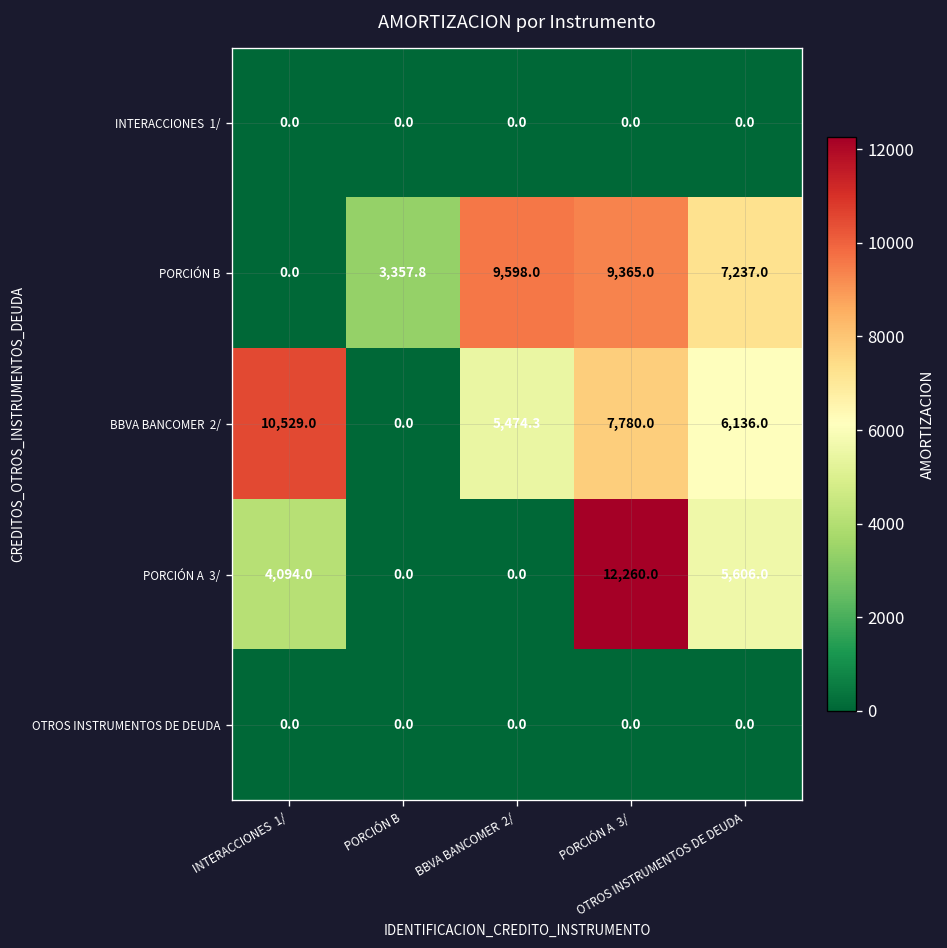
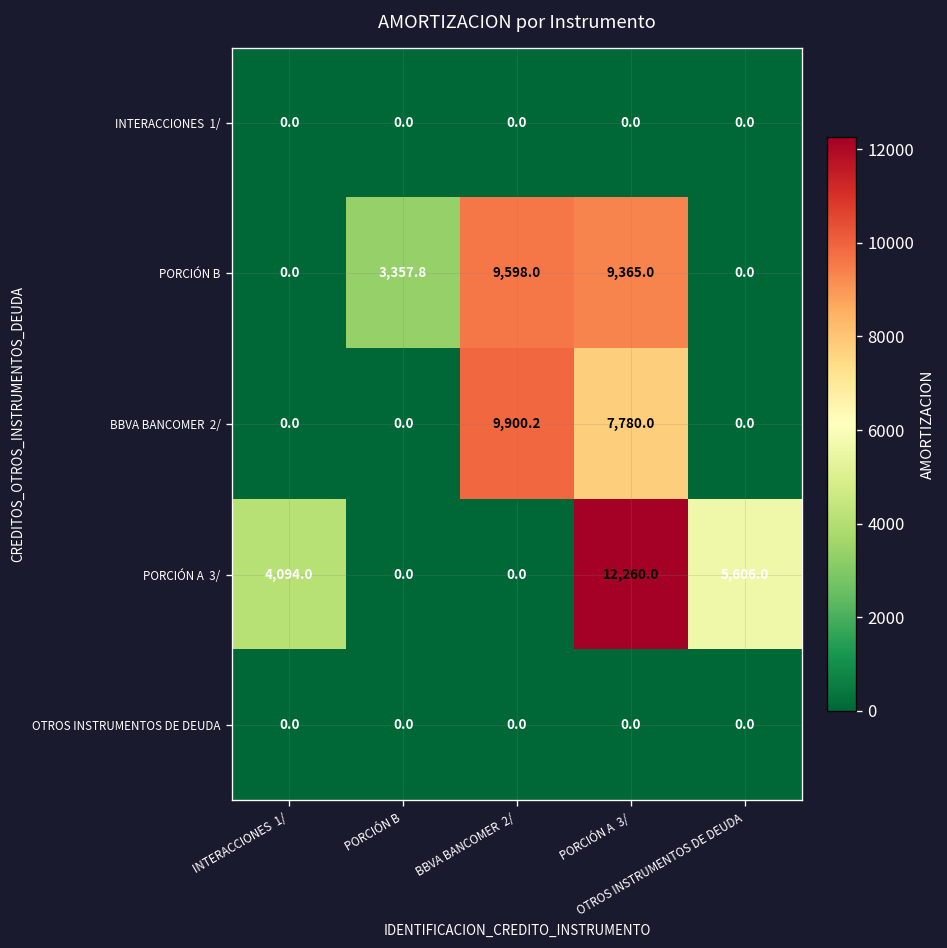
  {
    "INTERACCIONES 1/": {
      "INTERACCIONES 1/": "0.0",
      "PORCIÓN B": "0.0",
      "BBVA BANCOMER 2/": "0.0",
      "PORCIÓN A 3/": "0.0",
      "OTROS INSTRUMENTOS DE DEUDA": "0.0"
    },
    "PORCIÓN B": {
      "INTERACCIONES 1/": "0.0",
      "PORCIÓN B": "3,357.8",
      "BBVA BANCOMER 2/": "9,598.0",
      "PORCIÓN A 3/": "9,365.0",
-     "OTROS INSTRUMENTOS DE DEUDA": "7,237.0"
+     "OTROS INSTRUMENTOS DE DEUDA": "0.0"
    },
    "BBVA BANCOMER 2/": {
-     "INTERACCIONES 1/": "10,529.0",
+     "INTERACCIONES 1/": "0.0",
      "PORCIÓN B": "0.0",
-     "BBVA BANCOMER 2/": "5,474.3",
+     "BBVA BANCOMER 2/": "9,900.2",
      "PORCIÓN A 3/": "7,780.0",
-     "OTROS INSTRUMENTOS DE DEUDA": "6,136.0"
+     "OTROS INSTRUMENTOS DE DEUDA": "0.0"
    },
    "PORCIÓN A 3/": {
      "INTERACCIONES 1/": "4,094.0",
      "PORCIÓN B": "0.0",
      "BBVA BANCOMER 2/": "0.0",
      "PORCIÓN A 3/": "12,260.0",
      "OTROS INSTRUMENTOS DE DEUDA": "5,606.0"
    },
    "OTROS INSTRUMENTOS DE DEUDA": {
      "INTERACCIONES 1/": "0.0",
      "PORCIÓN B": "0.0",
      "BBVA BANCOMER 2/": "0.0",
      "PORCIÓN A 3/": "0.0",
      "OTROS INSTRUMENTOS DE DEUDA": "0.0"
    }
  }
